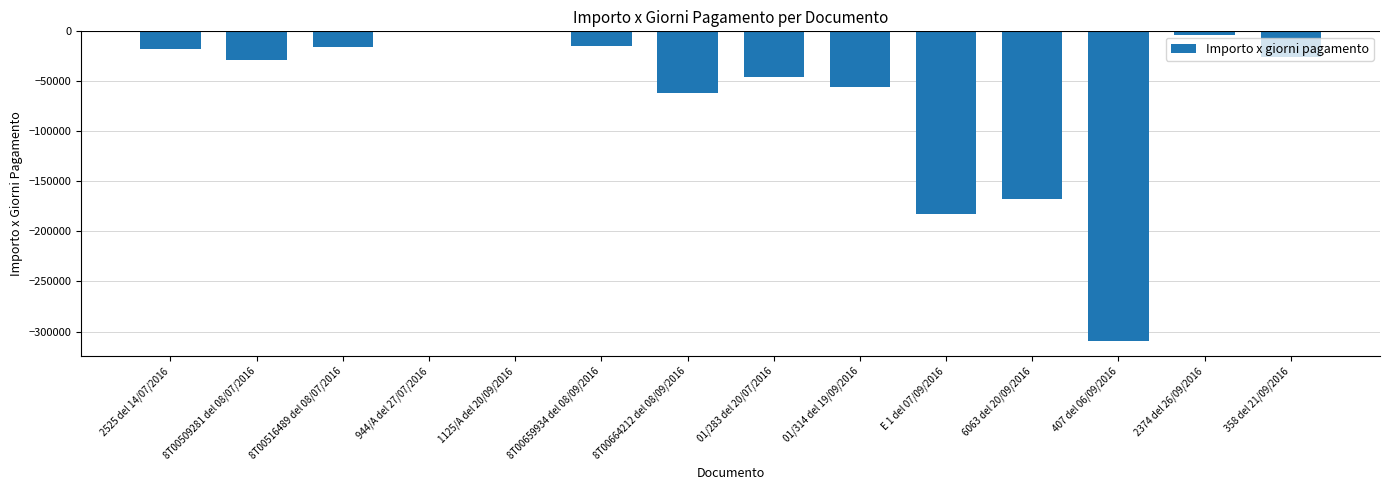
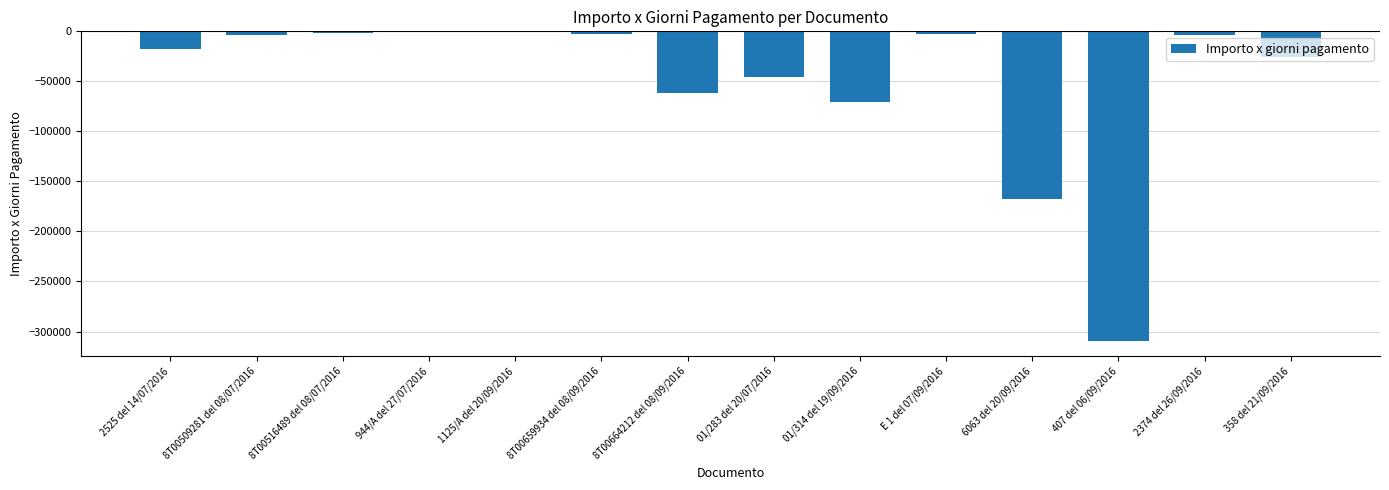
  {
    "2525 del 14/07/2016": -18000,
-   "8T00509281 del 08/07/2016": -29000,
-   "8T00516489 del 08/07/2016": -16000,
-   "8T00659934 del 08/09/2016": -14000,
+   "8T00509281 del 08/07/2016": -3000,
+   "8T00516489 del 08/07/2016": -2000,
+   "8T00659934 del 08/09/2016": -3000,
    "8T00664212 del 08/09/2016": -62000,
    "01/283 del 20/07/2016": -46000,
-   "01/314 del 19/09/2016": -55000,
-   "E 1 del 07/09/2016": -183000,
+   "01/314 del 19/09/2016": -71000,
+   "E 1 del 07/09/2016": -3000,
    "6063 del 20/09/2016": -167000,
    "407 del 06/09/2016": -309000,
    "2374 del 26/09/2016": -3000
  }
